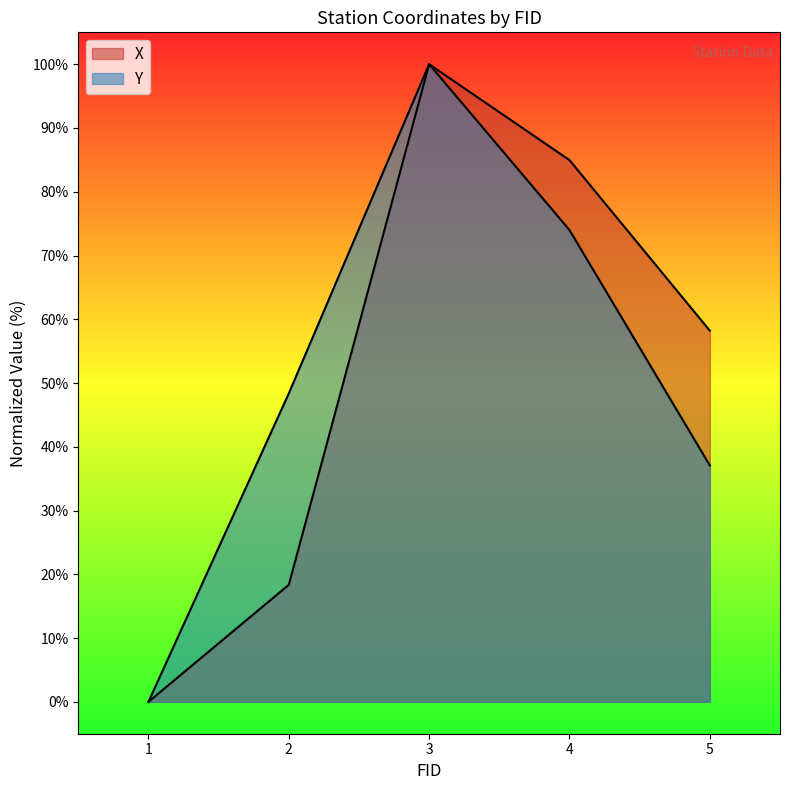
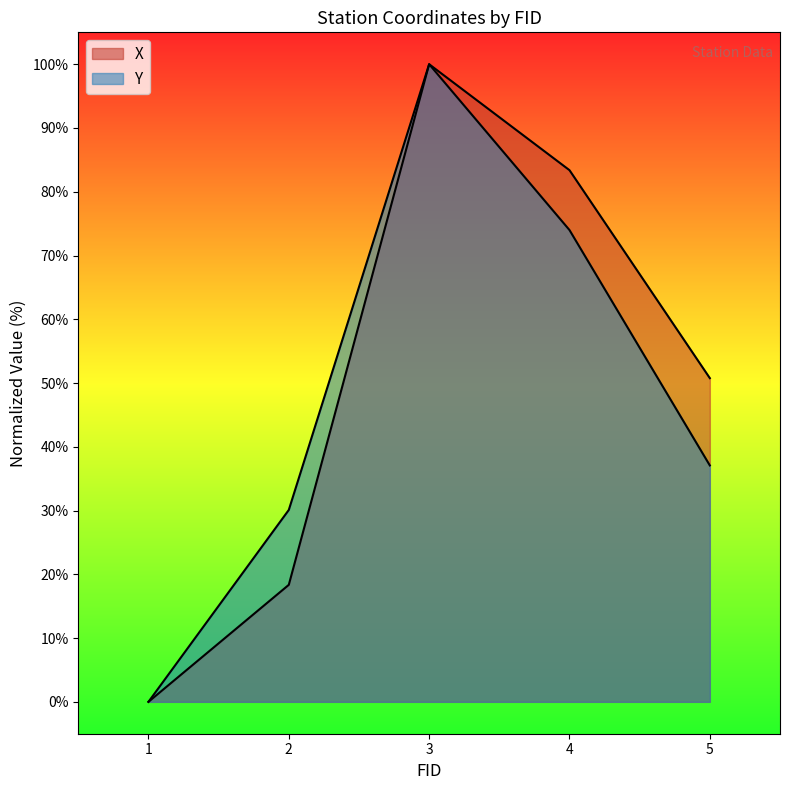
  {
    "X": {
      "2": "18%",
-     "4": "85%",
-     "5": "58%"
+     "4": "83%",
+     "5": "51%"
    },
    "Y": {
-     "2": "48%",
+     "2": "30%",
      "4": "74%",
      "5": "37%"
    }
  }
